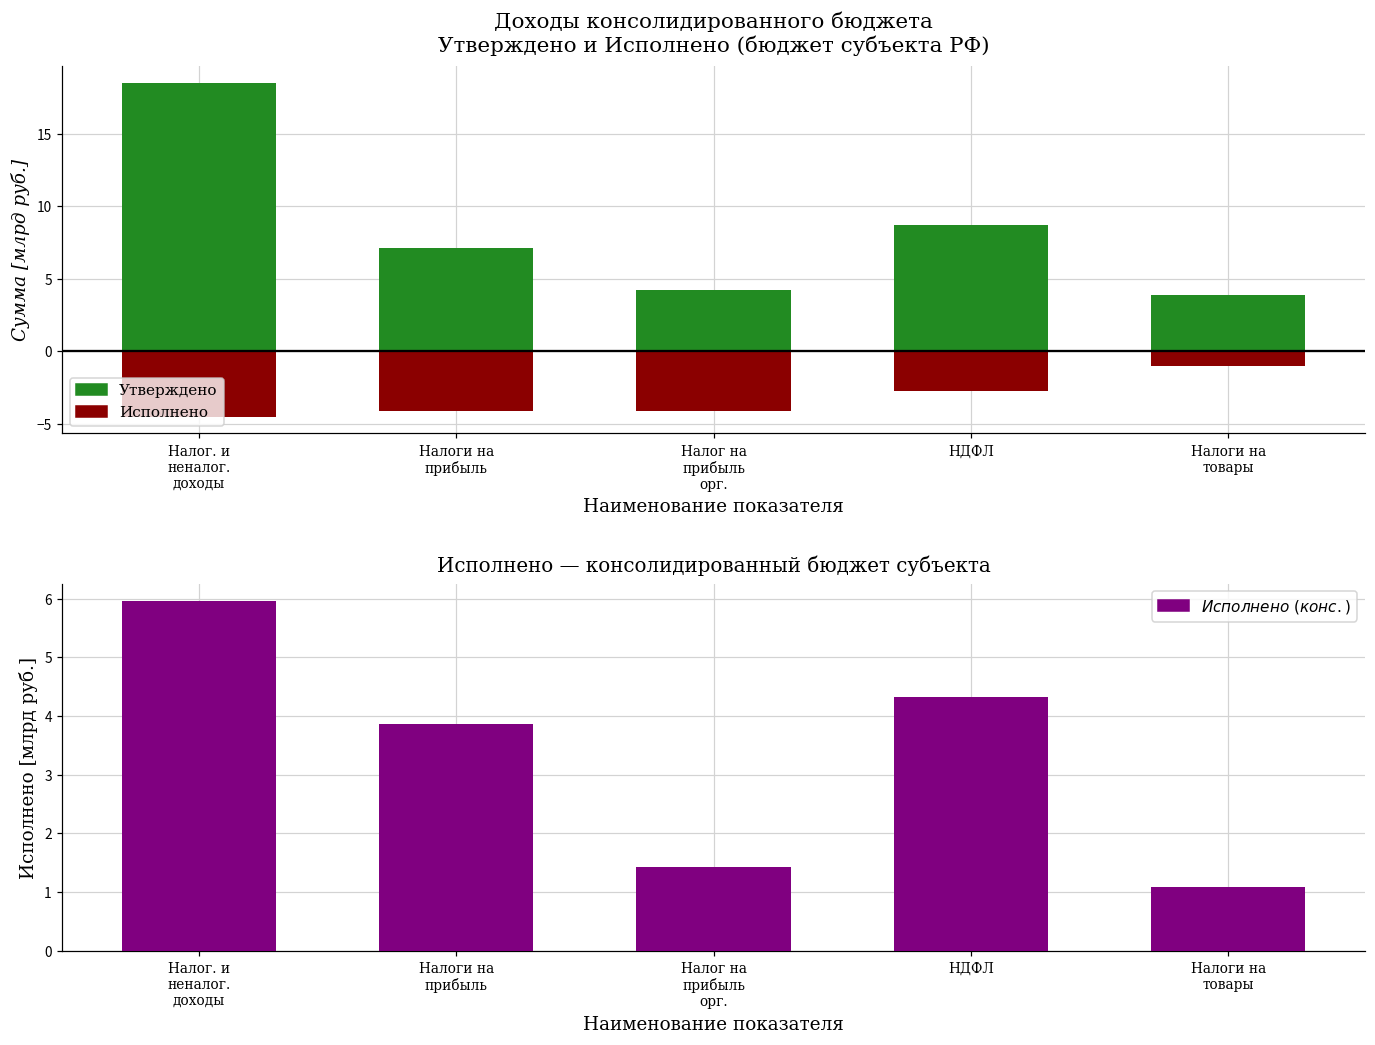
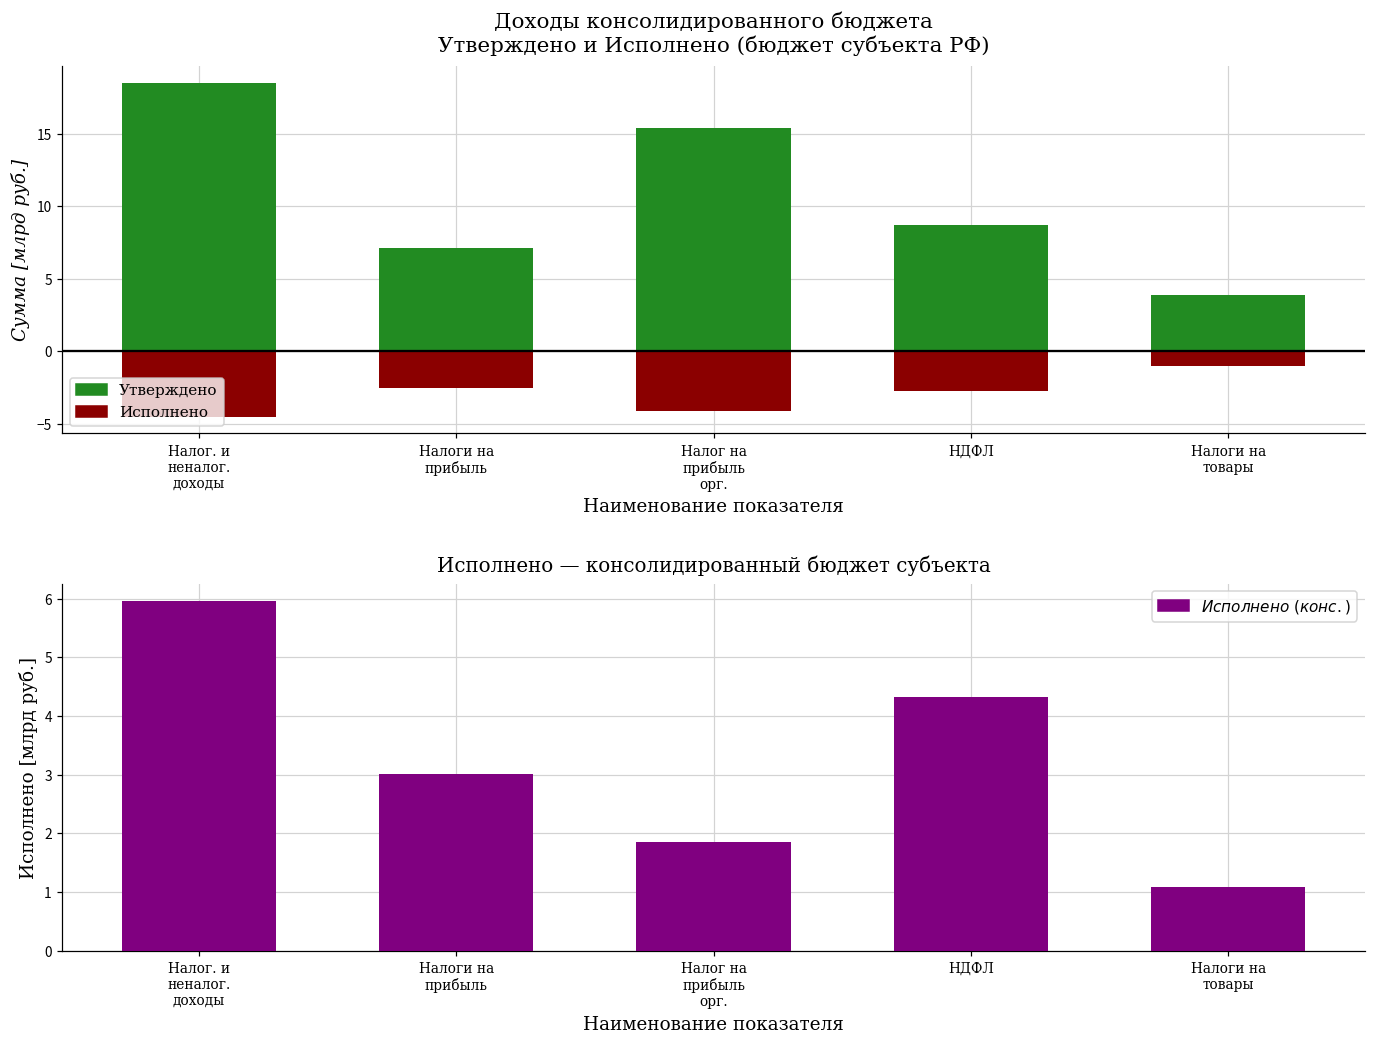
  {
    "Доходы консолидированного бюджета Утверждено и Исполнено (бюджет субъекта РФ)": {
      "Утверждено": {
        "Налог. и неналог. доходы": 18.5,
        "Налоги на прибыль": 7.1,
-       "Налог на прибыль орг.": 4.2,
+       "Налог на прибыль орг.": 15.4,
        "НДФЛ": 8.7,
        "Налоги на товары": 3.9
      },
      "Исполнено": {
-       "Налоги на прибыль": -4.2,
+       "Налоги на прибыль": -2.5,
        "Налог на прибыль орг.": -4.1,
        "НДФЛ": -2.7,
        "Налоги на товары": -1.0
      }
    },
    "Исполнено — консолидированный бюджет субъекта": {
      "Налог. и неналог. доходы": 6.0,
-     "Налоги на прибыль": 3.9,
-     "Налог на прибыль орг.": 1.4,
+     "Налоги на прибыль": 3.0,
+     "Налог на прибыль орг.": 1.8,
      "НДФЛ": 4.3,
      "Налоги на товары": 1.1
    }
  }
